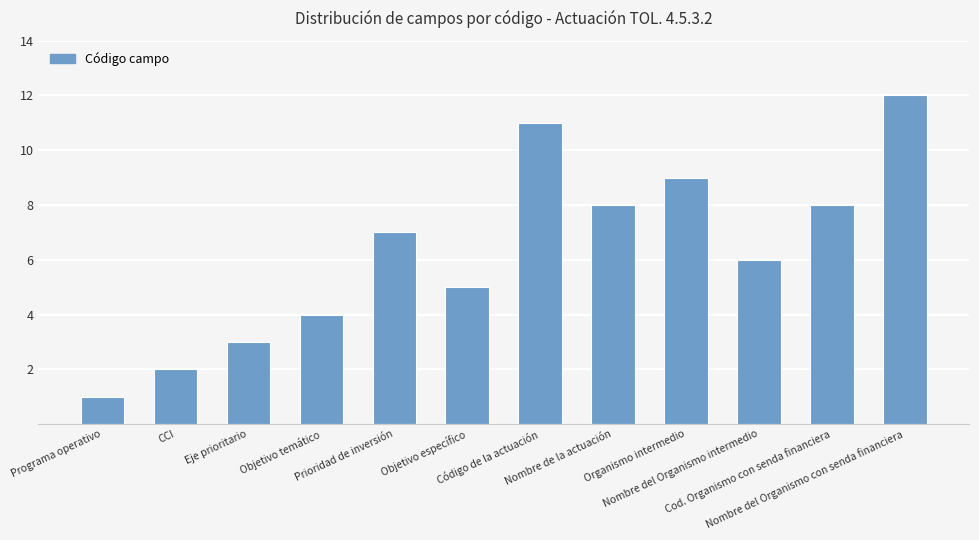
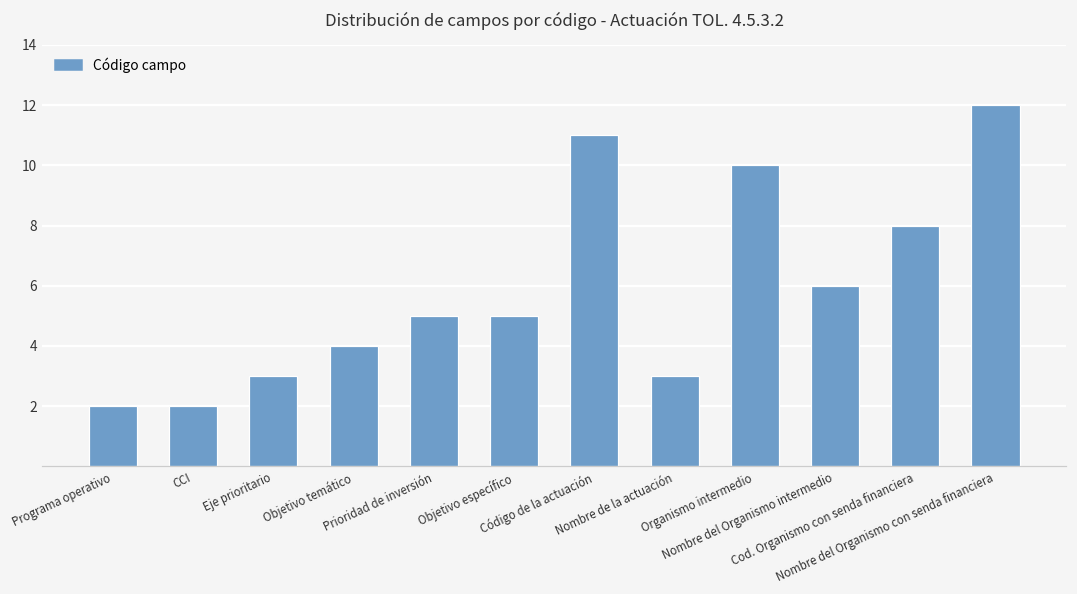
  {
-   "Programa operativo": 1,
+   "Programa operativo": 2,
    "CCI": 2,
    "Eje prioritario": 3,
    "Objetivo temático": 4,
-   "Prioridad de inversión": 7,
+   "Prioridad de inversión": 5,
    "Objetivo específico": 5,
    "Código de la actuación": 11,
-   "Nombre de la actuación": 8,
-   "Organismo intermedio": 9,
+   "Nombre de la actuación": 3,
+   "Organismo intermedio": 10,
    "Nombre del Organismo intermedio": 6,
    "Cod. Organismo con senda financiera": 8,
    "Nombre del Organismo con senda financiera": 12
  }
